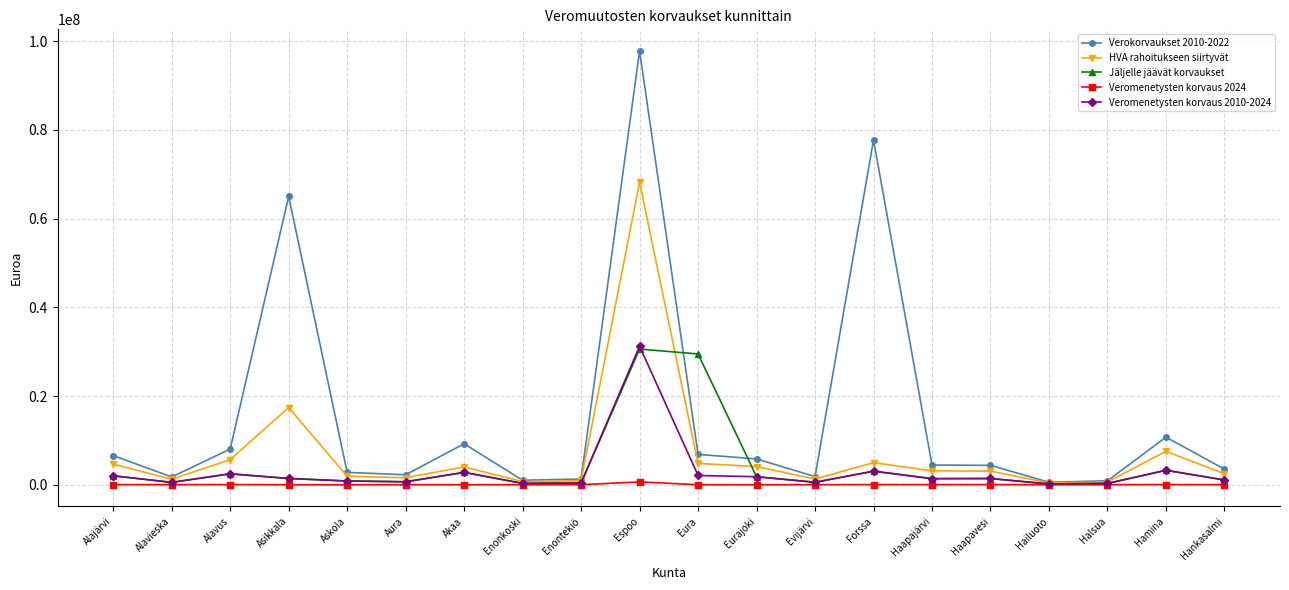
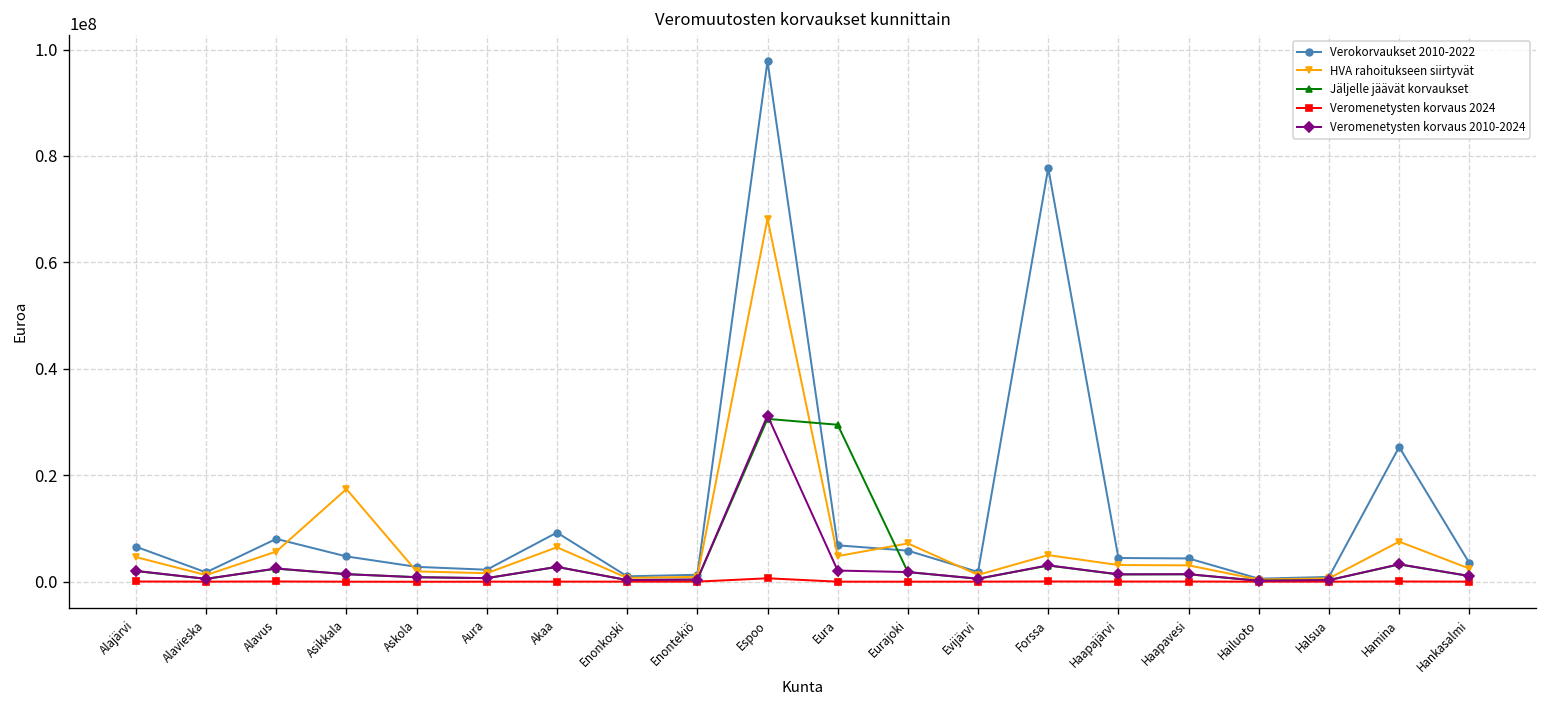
  {
    "Verokorvaukset 2010-2022": {
      "Alajärvi": 7000000,
      "Alavus": 8000000,
-     "Asikkala": 65000000,
+     "Asikkala": 5000000,
      "Askola": 3000000,
      "Aura": 2000000,
      "Akaa": 9000000,
      "Espoo": 98000000,
      "Eura": 7000000,
      "Eurajoki": 6000000,
      "Forssa": 78000000,
      "Haapajärvi": 4000000,
      "Haapavesi": 4000000,
-     "Hamina": 11000000,
+     "Hamina": 25000000,
      "Hankasalmi": 4000000
    },
    "HVA rahoitukseen siirtyvät": {
      "Alajärvi": 5000000,
      "Alavus": 6000000,
      "Asikkala": 17000000,
      "Askola": 2000000,
      "Aura": 2000000,
-     "Akaa": 4000000,
+     "Akaa": 6000000,
      "Espoo": 68000000,
      "Eura": 5000000,
-     "Eurajoki": 4000000,
+     "Eurajoki": 7000000,
      "Forssa": 5000000,
      "Haapajärvi": 3000000,
      "Haapavesi": 3000000,
      "Hamina": 8000000,
      "Hankasalmi": 2000000
    },
    "Jäljelle jäävät korvaukset": {
      "Espoo": 31000000,
      "Eura": 29000000
    },
    "Veromenetysten korvaus 2024": {
      "Alajärvi": 0,
      "Alavus": 0,
      "Asikkala": 0,
      "Askola": 0,
      "Aura": 0,
      "Akaa": 0,
      "Espoo": 1000000,
      "Eura": 0,
      "Eurajoki": 0,
      "Forssa": 0,
      "Haapajärvi": 0,
      "Haapavesi": 0,
      "Hamina": 0,
      "Hankasalmi": 0
    },
    "Veromenetysten korvaus 2010-2024": {
      "Espoo": 31000000,
      "Eura": 2000000
    }
  }
